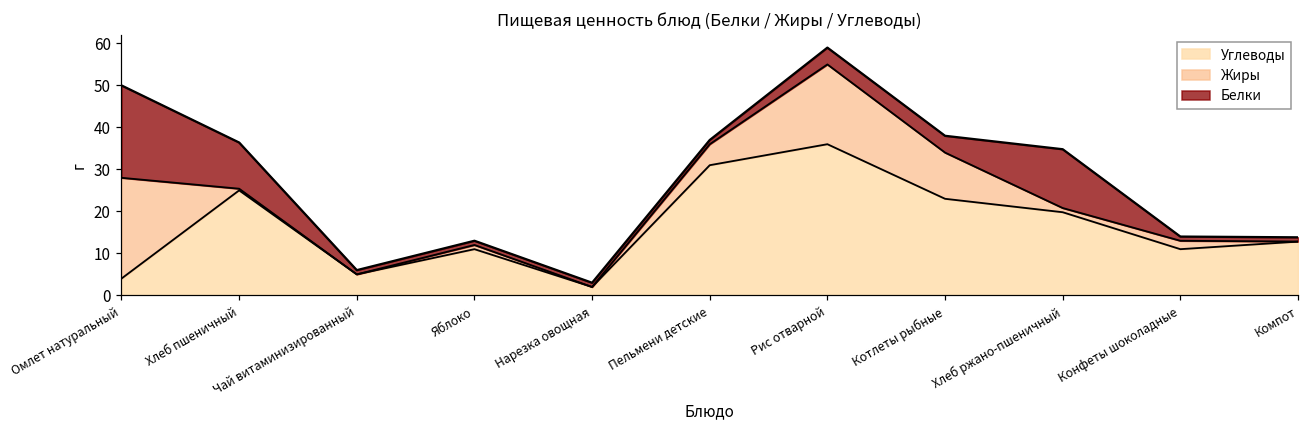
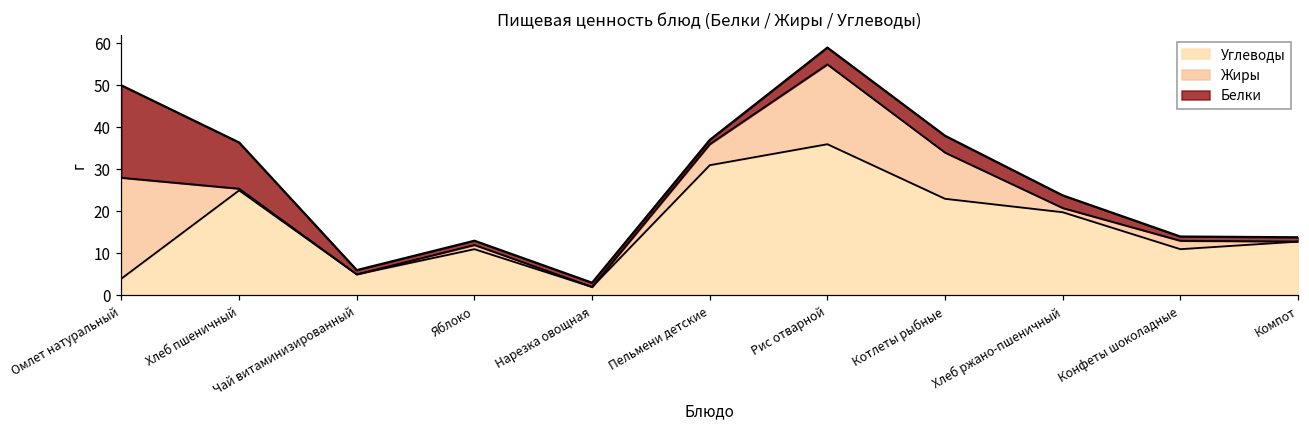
  {
    "Белки": {
      "Омлет натуральный": 22,
      "Хлеб пшеничный": 11,
      "Чай витаминизированный": 1,
      "Яблоко": 1,
      "Нарезка овощная": 1,
      "Пельмени детские": 1,
      "Рис отварной": 4,
      "Котлеты рыбные": 4,
-     "Хлеб ржано-пшеничный": 14,
+     "Хлеб ржано-пшеничный": 3,
      "Конфеты шоколадные": 1,
      "Компот": 1
    }
  }
